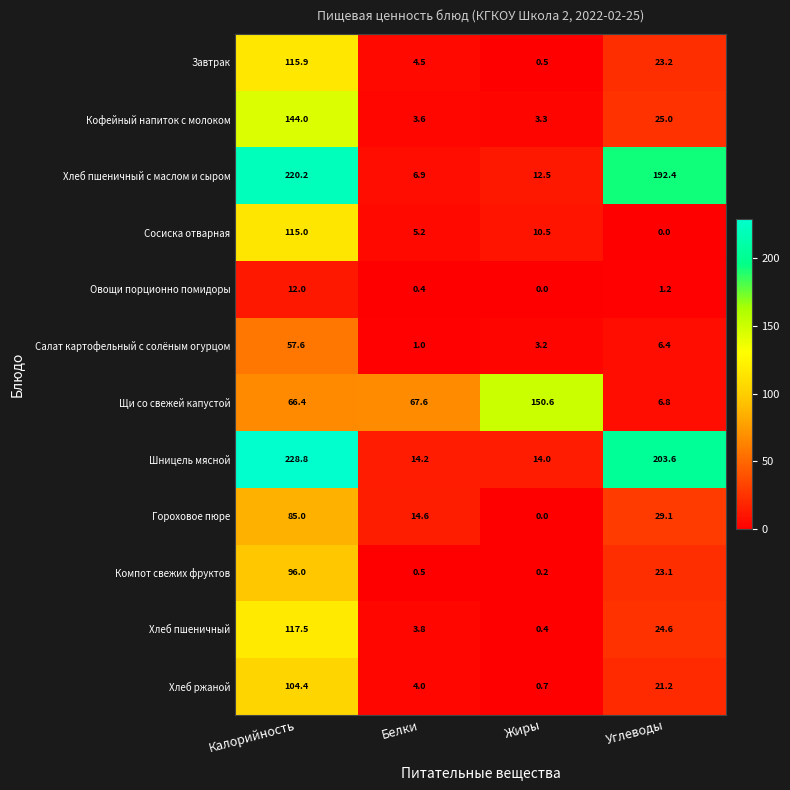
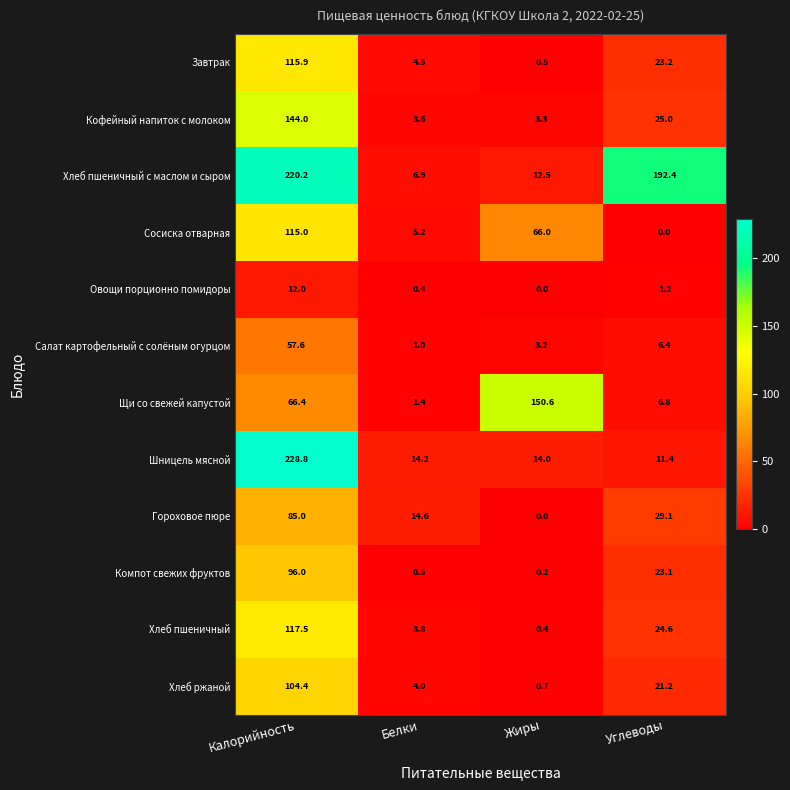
  {
    "Завтрак": {
      "Калорийность": 115.9,
      "Белки": 4.5,
      "Жиры": 0.5,
      "Углеводы": 23.2
    },
    "Кофейный напиток с молоком": {
      "Калорийность": 144.0,
      "Белки": 3.6,
      "Жиры": 3.3,
      "Углеводы": 25.0
    },
    "Хлеб пшеничный с маслом и сыром": {
      "Калорийность": 220.2,
      "Белки": 6.9,
      "Жиры": 12.5,
      "Углеводы": 192.4
    },
    "Сосиска отварная": {
      "Калорийность": 115.0,
      "Белки": 5.2,
-     "Жиры": 10.5,
+     "Жиры": 66.0,
      "Углеводы": 0.0
    },
    "Овощи порционно помидоры": {
      "Калорийность": 12.0,
      "Белки": 0.4,
      "Жиры": 0.0,
      "Углеводы": 1.2
    },
    "Салат картофельный с солёным огурцом": {
      "Калорийность": 57.6,
      "Белки": 1.0,
      "Жиры": 3.2,
      "Углеводы": 6.4
    },
    "Щи со свежей капустой": {
      "Калорийность": 66.4,
-     "Белки": 67.6,
+     "Белки": 1.4,
      "Жиры": 150.6,
      "Углеводы": 6.8
    },
    "Шницель мясной": {
      "Калорийность": 228.8,
      "Белки": 14.2,
      "Жиры": 14.0,
-     "Углеводы": 203.6
+     "Углеводы": 11.4
    },
    "Гороховое пюре": {
      "Калорийность": 85.0,
      "Белки": 14.6,
      "Жиры": 0.0,
      "Углеводы": 29.1
    },
    "Компот свежих фруктов": {
      "Калорийность": 96.0,
      "Белки": 0.5,
      "Жиры": 0.2,
      "Углеводы": 23.1
    },
    "Хлеб пшеничный": {
      "Калорийность": 117.5,
      "Белки": 3.8,
      "Жиры": 0.4,
      "Углеводы": 24.6
    },
    "Хлеб ржаной": {
      "Калорийность": 104.4,
      "Белки": 4.0,
      "Жиры": 0.7,
      "Углеводы": 21.2
    }
  }
